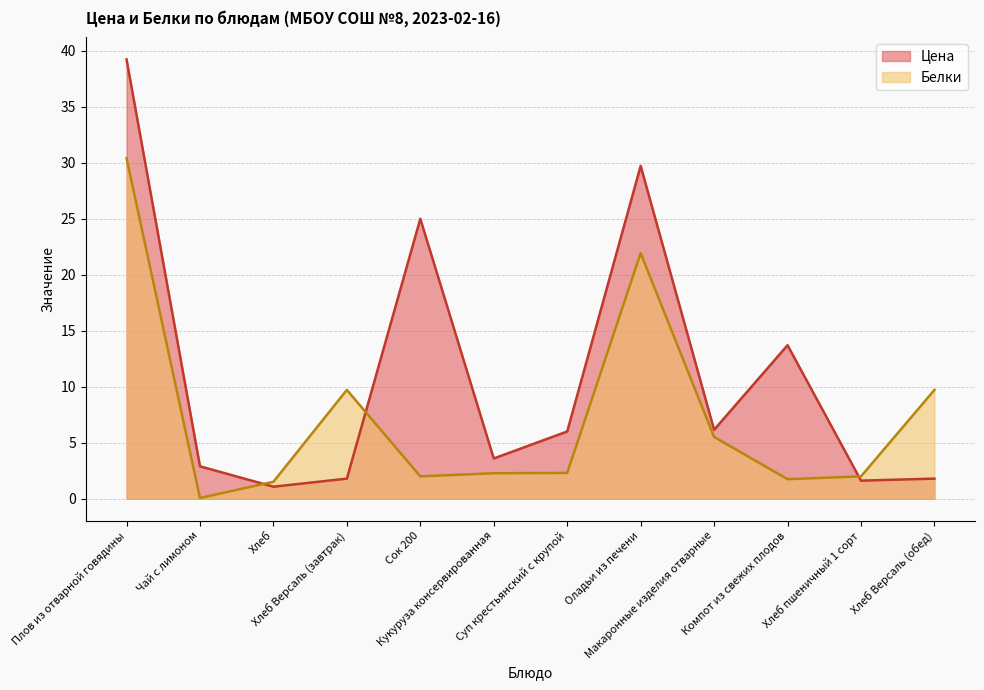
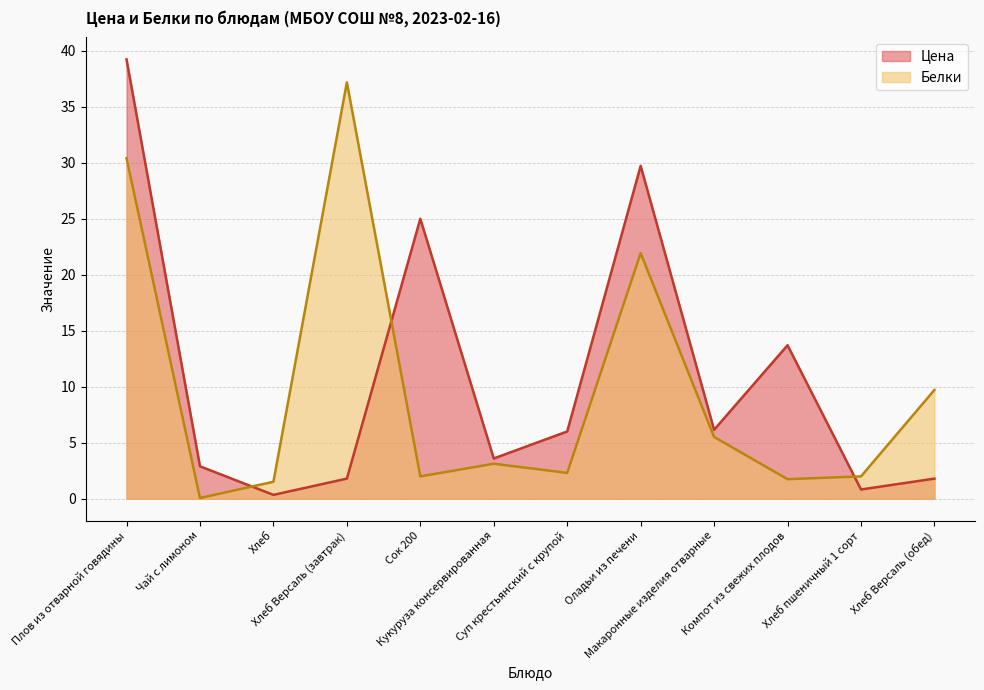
  {
    "Цена": {
      "Плов из отварной говядины": 39.2,
      "Чай с лимоном": 2.9,
-     "Хлеб": 1.1,
+     "Хлеб": 0.4,
      "Хлеб Версаль (завтрак)": 1.8,
      "Сок 200": 25.0,
      "Кукуруза консервированная": 3.6,
      "Суп крестьянский с крупой": 6.0,
      "Оладьи из печени": 29.7,
      "Макаронные изделия отварные": 6.2,
      "Компот из свежих плодов": 13.7,
-     "Хлеб пшеничный 1 сорт": 1.6,
+     "Хлеб пшеничный 1 сорт": 0.8,
      "Хлеб Версаль (обед)": 1.8
    },
    "Белки": {
      "Плов из отварной говядины": 30.4,
      "Чай с лимоном": 0.1,
      "Хлеб": 1.5,
-     "Хлеб Версаль (завтрак)": 9.7,
+     "Хлеб Версаль (завтрак)": 37.2,
      "Сок 200": 2.0,
-     "Кукуруза консервированная": 2.3,
+     "Кукуруза консервированная": 3.1,
      "Суп крестьянский с крупой": 2.3,
      "Оладьи из печени": 21.9,
      "Макаронные изделия отварные": 5.5,
      "Компот из свежих плодов": 1.8,
      "Хлеб пшеничный 1 сорт": 2.0,
      "Хлеб Версаль (обед)": 9.7
    }
  }
